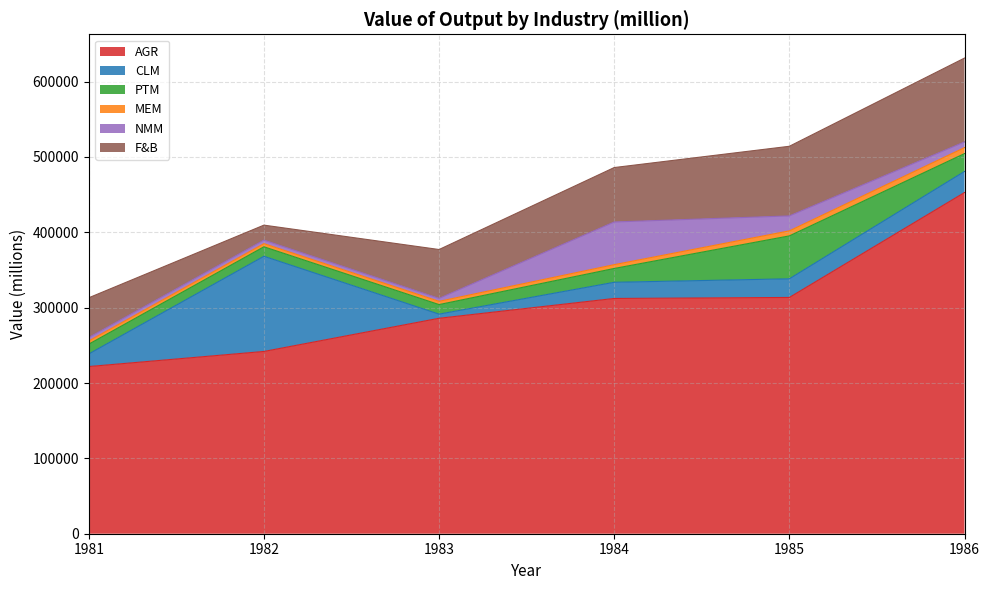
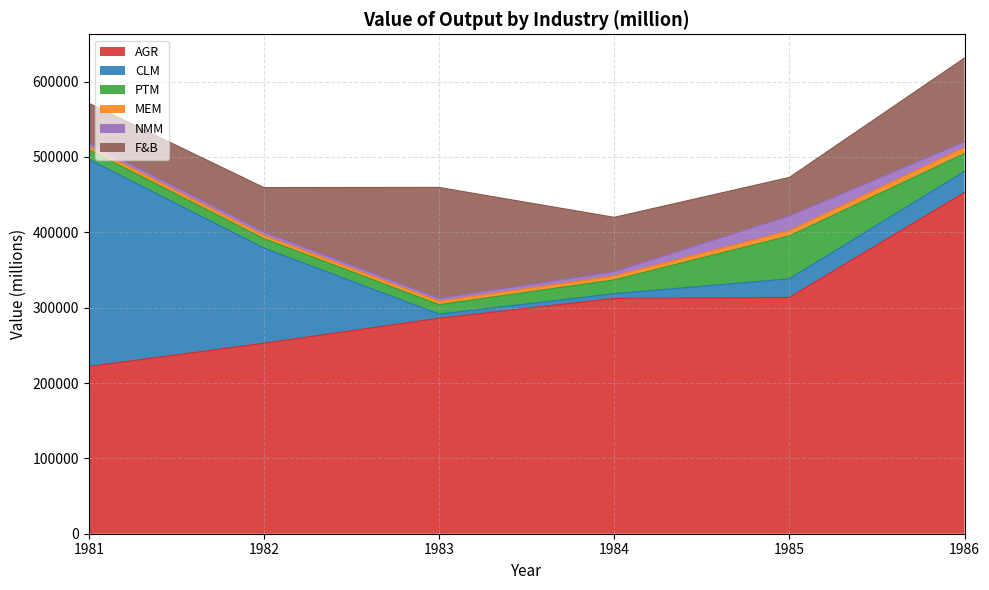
  {
    "AGR": {
      "1981": 220000,
-     "1982": 240000,
+     "1982": 250000,
      "1983": 290000,
      "1984": 310000,
      "1985": 310000,
      "1986": 450000
    },
    "CLM": {
-     "1981": 20000,
+     "1981": 270000,
      "1982": 130000,
      "1983": 10000,
-     "1984": 20000,
+     "1984": 10000,
      "1985": 20000,
      "1986": 30000
    },
    "PTM": {
      "1981": 10000,
      "1982": 10000,
      "1983": 10000,
      "1984": 20000,
      "1985": 60000,
      "1986": 20000
    },
    "MEM": {
      "1981": 0,
      "1982": 0,
      "1983": 0,
      "1984": 10000,
      "1985": 10000,
      "1986": 10000
    },
    "NMM": {
      "1981": 0,
      "1982": 0,
      "1983": 0,
-     "1984": 60000,
+     "1984": 10000,
      "1985": 20000,
      "1986": 10000
    },
    "F&B": {
      "1981": 50000,
-     "1982": 20000,
-     "1983": 60000,
+     "1982": 60000,
+     "1983": 150000,
      "1984": 70000,
-     "1985": 90000,
+     "1985": 50000,
      "1986": 110000
    }
  }
